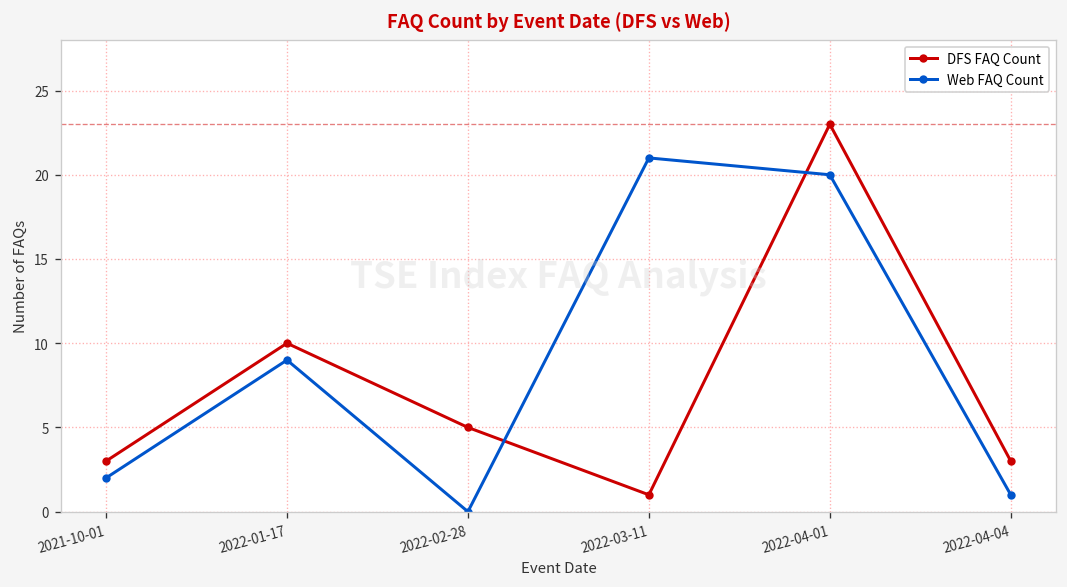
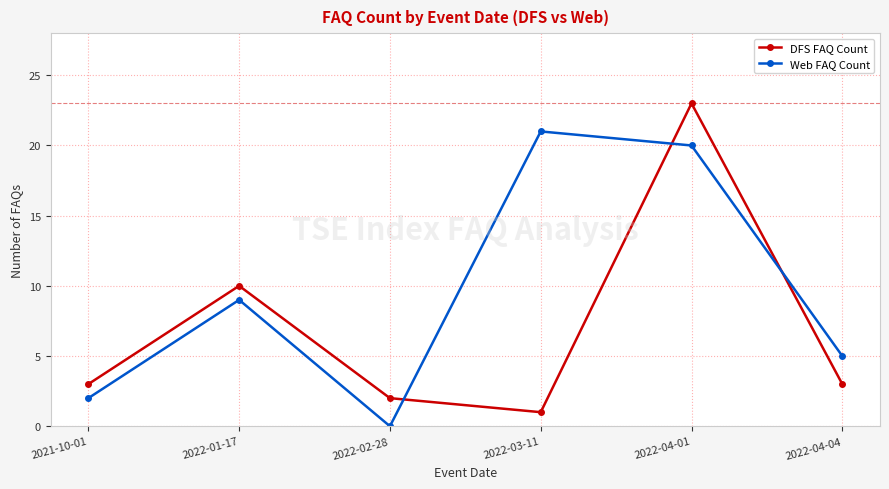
  {
    "DFS FAQ Count": {
      "2021-10-01": 3,
      "2022-01-17": 10,
-     "2022-02-28": 5,
+     "2022-02-28": 2,
      "2022-03-11": 1,
      "2022-04-01": 23,
      "2022-04-04": 3
    },
    "Web FAQ Count": {
      "2021-10-01": 2,
      "2022-01-17": 9,
      "2022-02-28": 0,
      "2022-03-11": 21,
      "2022-04-01": 20,
-     "2022-04-04": 1
+     "2022-04-04": 5
    }
  }
